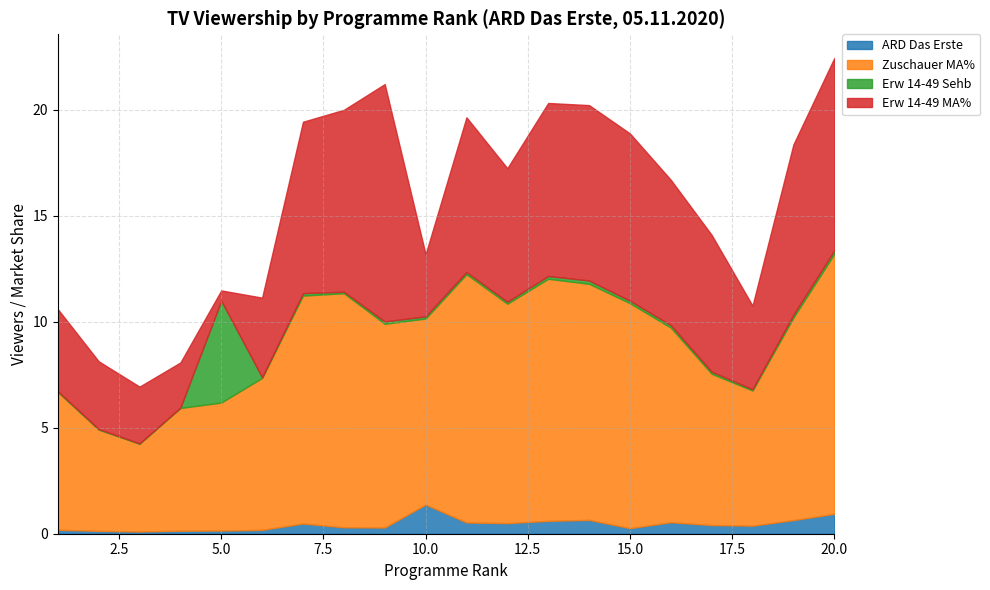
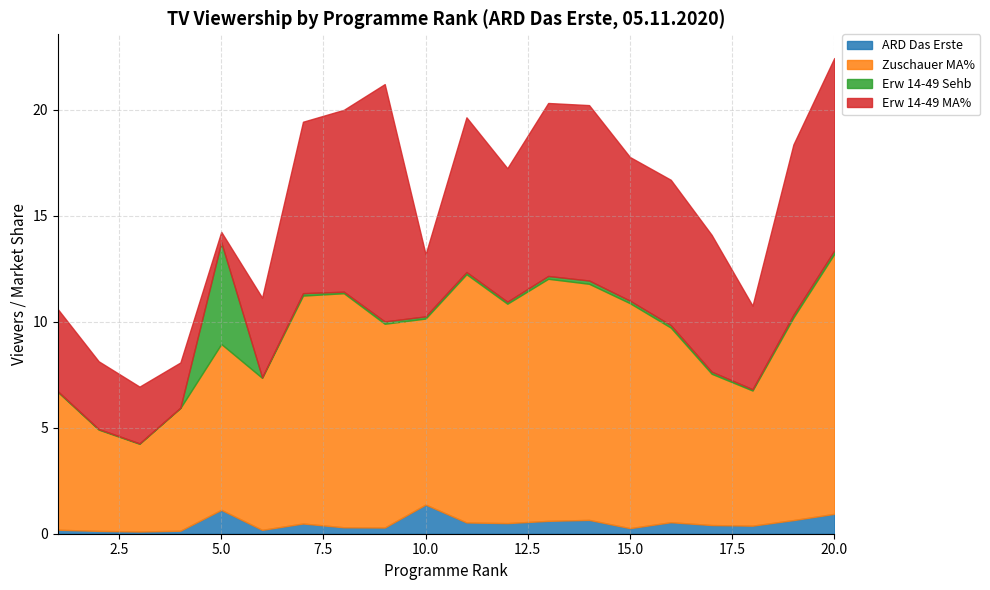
  {
    "ARD Das Erste": {
-     "5.0": 0.1,
+     "5.0": 1.1,
      "10.0": 1.4,
      "15.0": 0.3,
      "20.0": 0.9
    },
    "Zuschauer MA%": {
-     "5.0": 6.0,
+     "5.0": 7.8,
      "20.0": 12.3
    },
    "Erw 14-49 Sehb": {
      "5.0": 4.8,
      "20.0": 0.2
    },
    "Erw 14-49 MA%": {
      "5.0": 0.5,
      "10.0": 2.9,
-     "15.0": 7.9,
+     "15.0": 6.8,
      "20.0": 9.1
    }
  }
